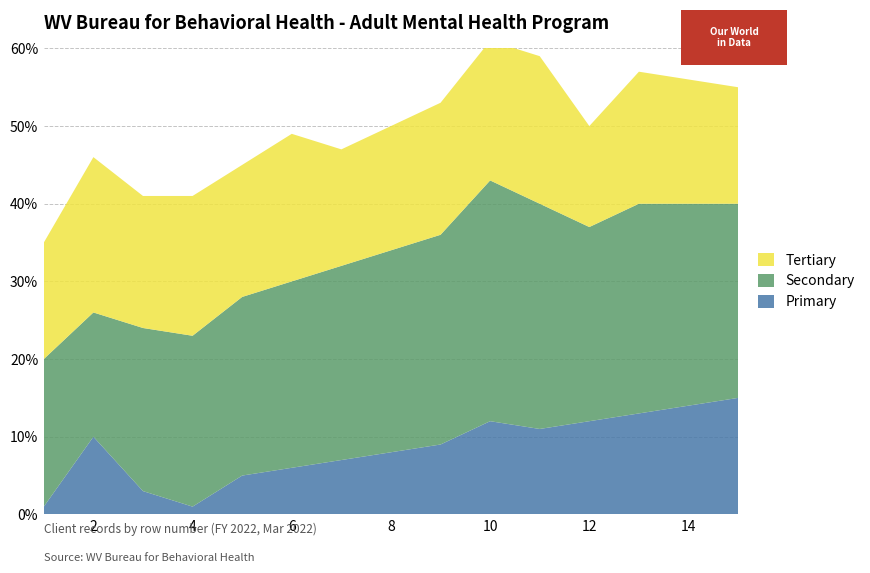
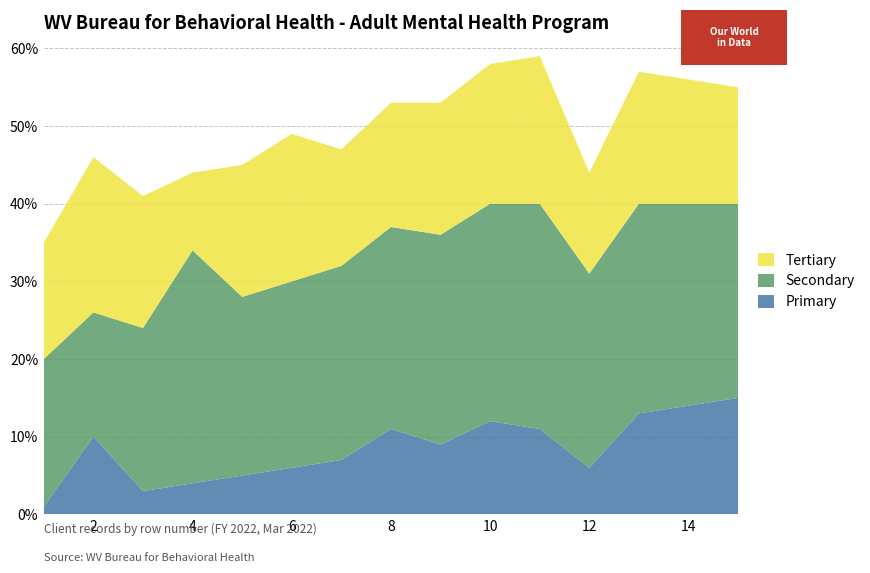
  {
    "Primary": {
      "2": "10%",
-     "4": "1%",
+     "4": "4%",
      "6": "6%",
-     "8": "8%",
+     "8": "11%",
      "10": "12%",
-     "12": "12%",
+     "12": "6%",
      "14": "14%"
    },
    "Secondary": {
      "2": "16%",
-     "4": "22%",
+     "4": "30%",
      "6": "24%",
      "8": "26%",
-     "10": "31%",
+     "10": "28%",
      "12": "25%",
      "14": "26%"
    },
    "Tertiary": {
      "2": "20%",
-     "4": "18%",
+     "4": "10%",
      "6": "19%",
      "8": "16%",
      "12": "13%",
      "14": "16%"
    }
  }
